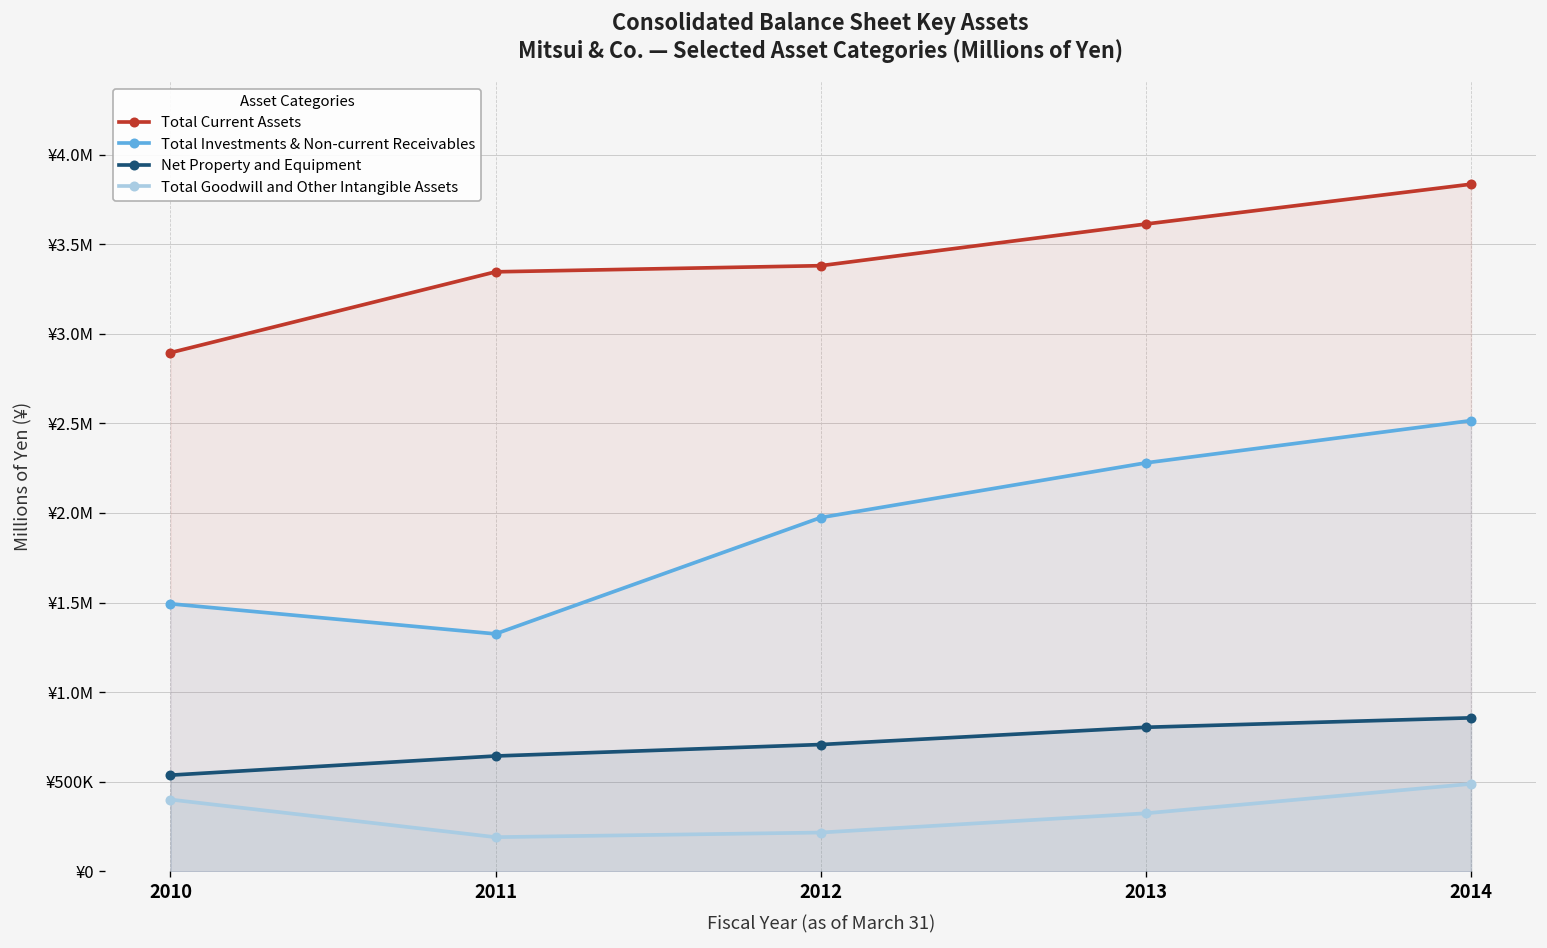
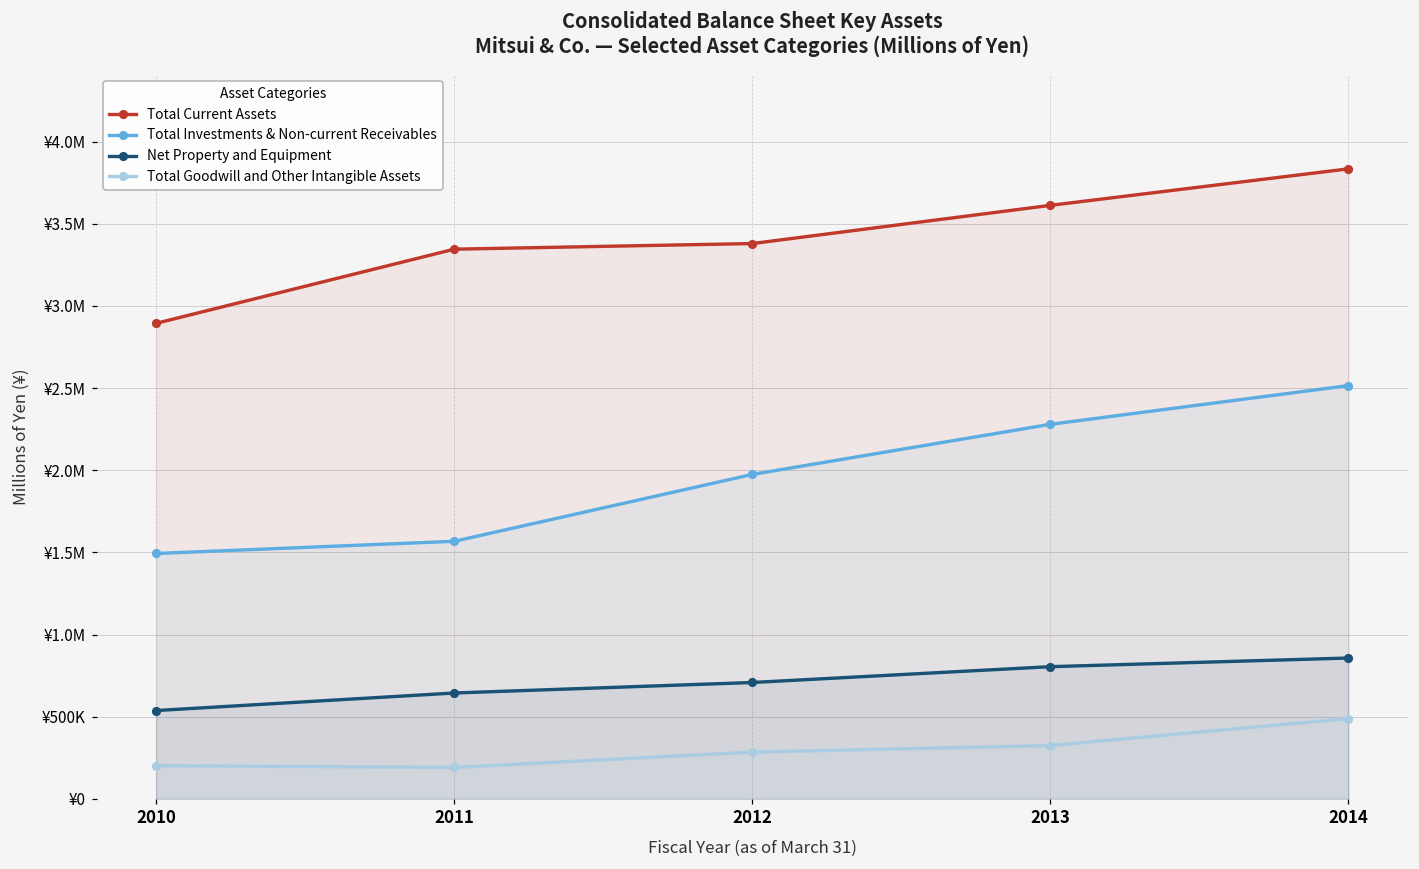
  {
    "Total Current Assets": {
      "2010": "¥2890000",
      "2011": "¥3350000",
      "2012": "¥3380000",
      "2013": "¥3610000",
      "2014": "¥3830000"
    },
    "Total Investments & Non-current Receivables": {
      "2010": "¥1490000",
-     "2011": "¥1330000",
+     "2011": "¥1570000",
      "2012": "¥1970000",
      "2013": "¥2280000",
      "2014": "¥2520000"
    },
    "Net Property and Equipment": {
      "2010": "¥540000",
      "2011": "¥640000",
      "2012": "¥710000",
      "2013": "¥800000",
      "2014": "¥860000"
    },
    "Total Goodwill and Other Intangible Assets": {
-     "2010": "¥400000",
+     "2010": "¥200000",
      "2011": "¥190000",
-     "2012": "¥220000",
+     "2012": "¥280000",
      "2013": "¥320000",
      "2014": "¥490000"
    }
  }
